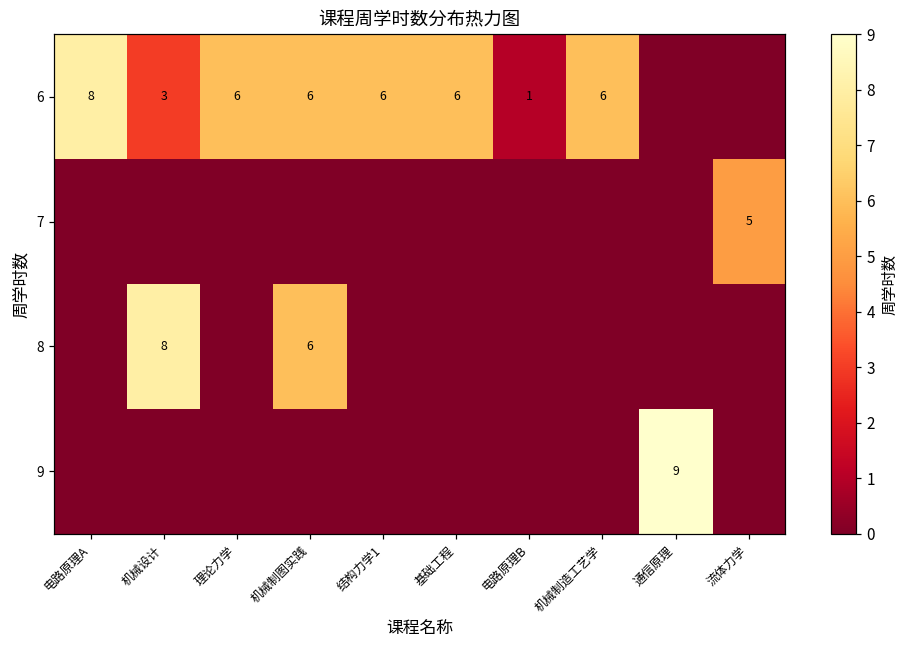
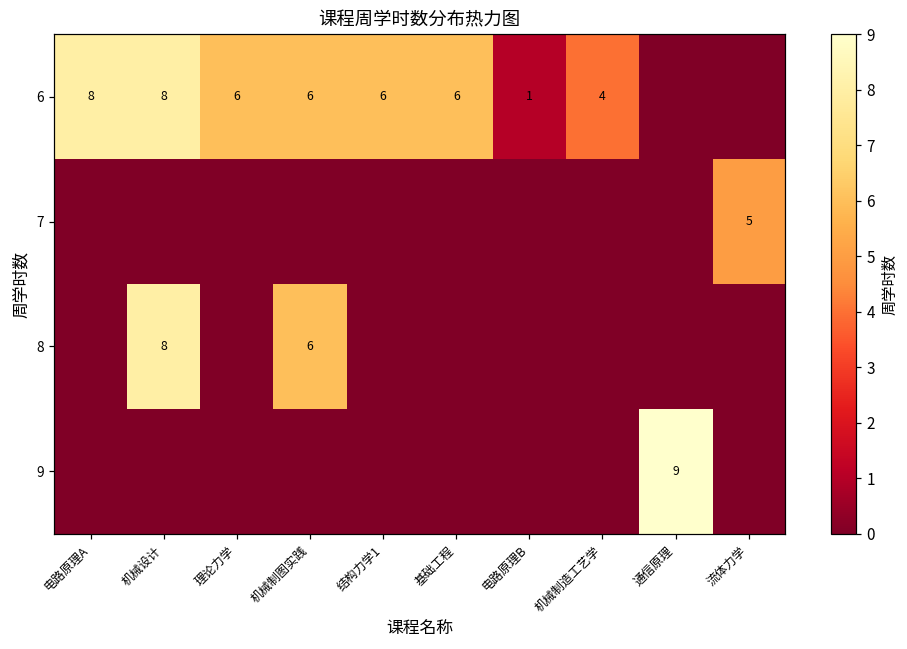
  {
    "6": {
      "电路原理A": 8,
-     "机械设计": 3,
+     "机械设计": 8,
      "理论力学": 6,
      "机械制图实践": 6,
      "结构力学1": 6,
      "基础工程": 6,
      "电路原理B": 1,
-     "机械制造工艺学": 6
+     "机械制造工艺学": 4
    },
    "7": {
      "流体力学": 5
    },
    "8": {
      "机械设计": 8,
      "机械制图实践": 6
    },
    "9": {
      "通信原理": 9
    }
  }
